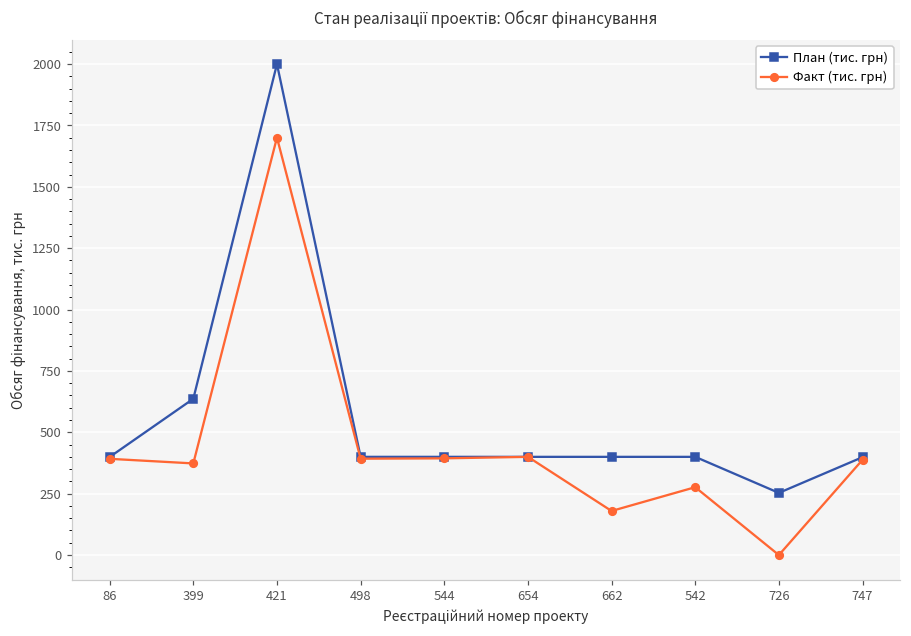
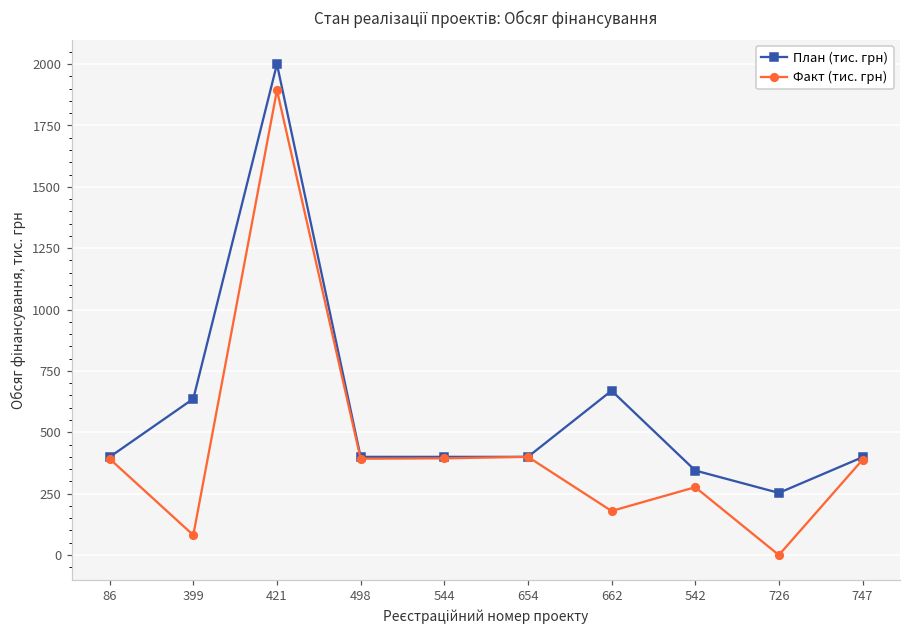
  {
    "План (тис. грн)": {
      "399": 640,
      "421": 2000,
-     "662": 400,
-     "542": 400,
+     "662": 670,
+     "542": 340,
      "726": 250
    },
    "Факт (тис. грн)": {
-     "399": 370,
-     "421": 1700,
+     "399": 80,
+     "421": 1890,
      "662": 180,
      "542": 280,
      "726": 0
    }
  }
